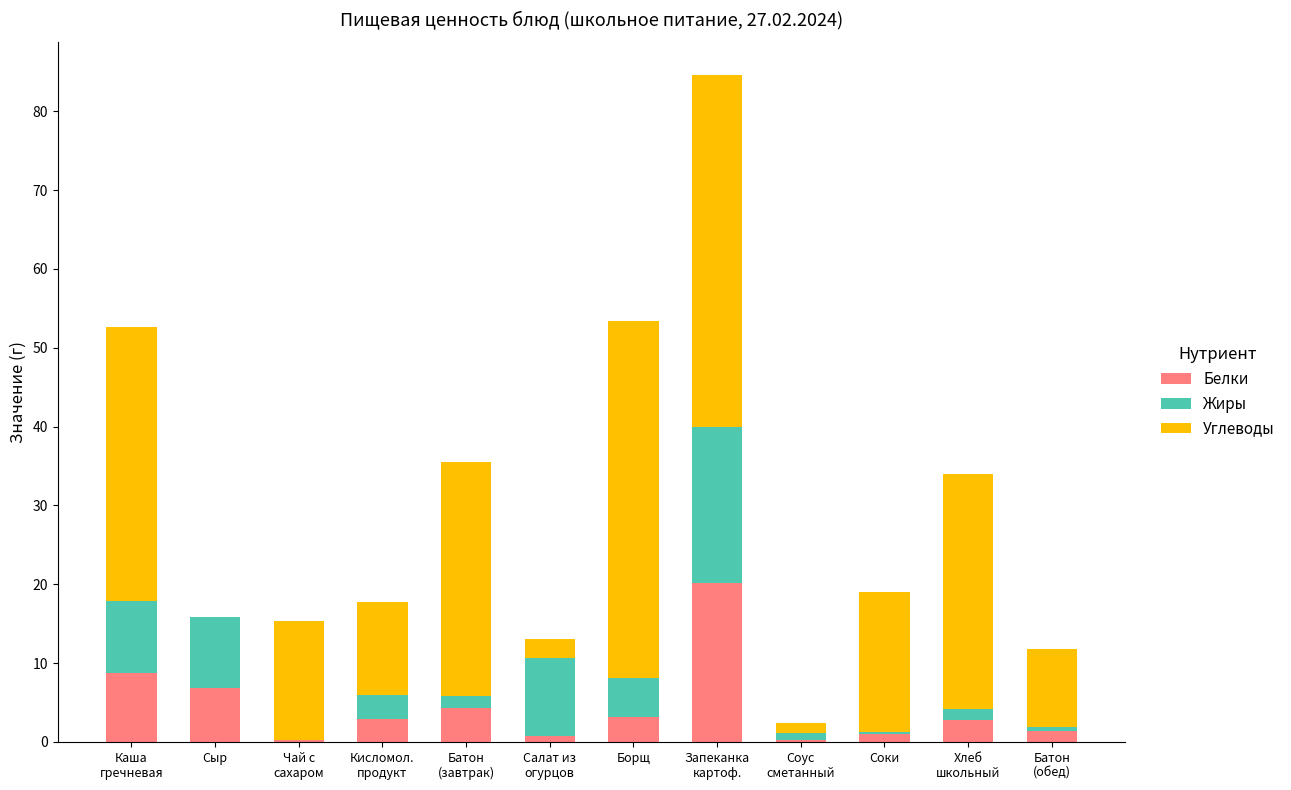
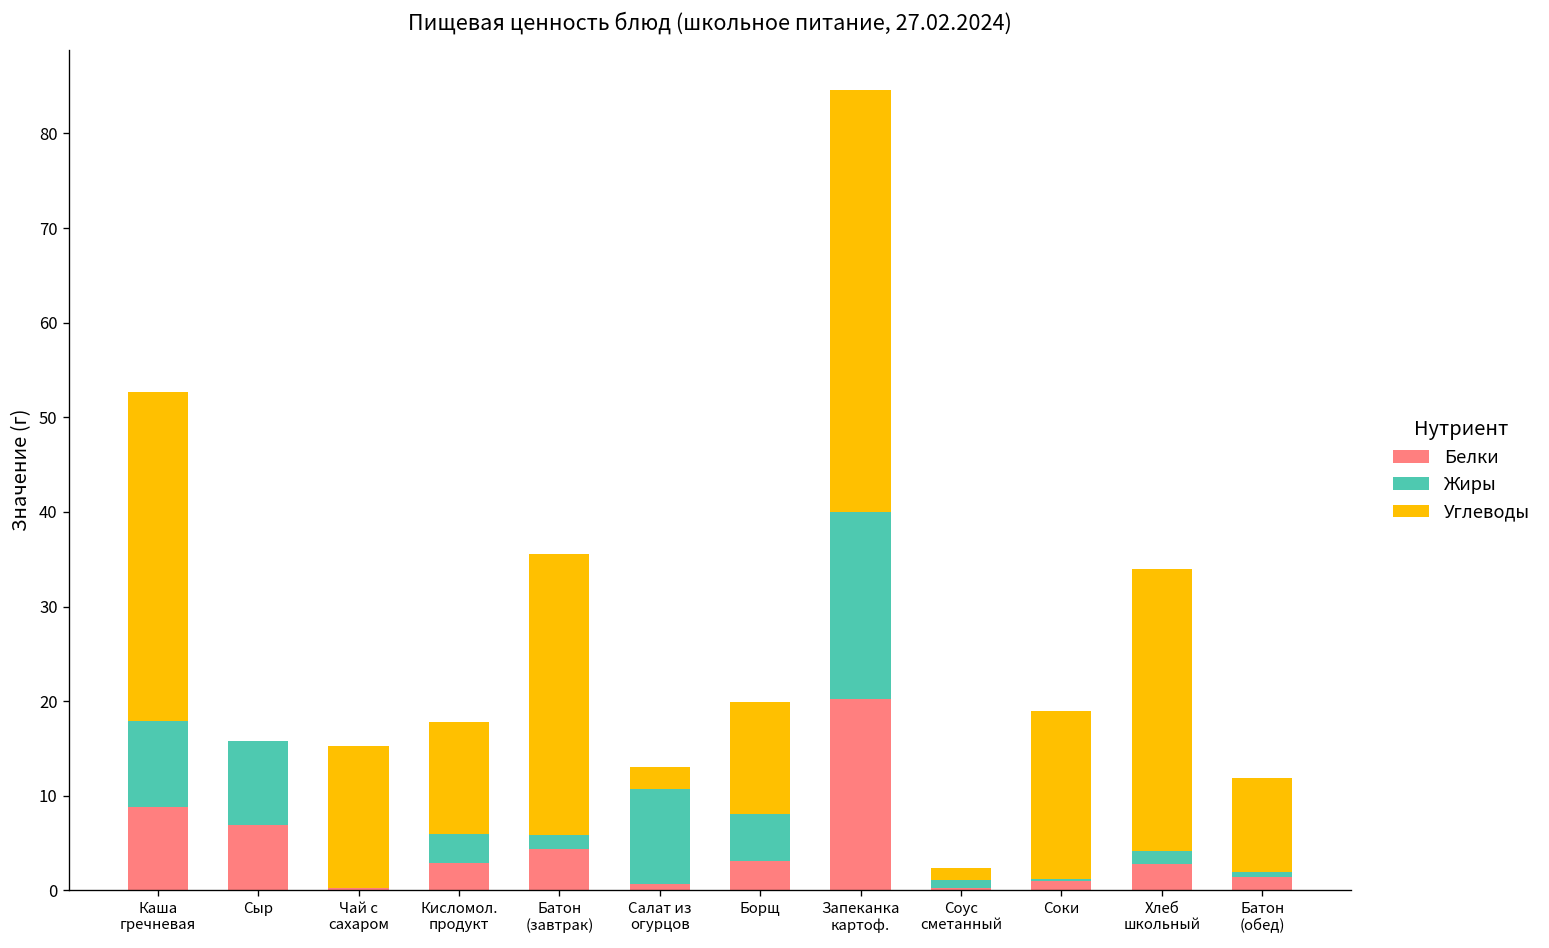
  {
    "Белки": {
      "Каша гречневая": 9,
      "Сыр": 7,
      "Кисломол. продукт": 3,
      "Батон (завтрак)": 4,
      "Салат из огурцов": 1,
      "Борщ": 3,
      "Запеканка картоф.": 20,
      "Соки": 1,
      "Хлеб школьный": 3,
      "Батон (обед)": 1
    },
    "Жиры": {
      "Каша гречневая": 9,
      "Сыр": 9,
      "Кисломол. продукт": 3,
      "Батон (завтрак)": 2,
      "Салат из огурцов": 10,
      "Борщ": 5,
      "Запеканка картоф.": 20,
      "Соус сметанный": 1,
      "Хлеб школьный": 1,
      "Батон (обед)": 1
    },
    "Углеводы": {
      "Каша гречневая": 35,
      "Сыр": 0,
      "Чай с сахаром": 15,
      "Кисломол. продукт": 12,
      "Батон (завтрак)": 30,
      "Салат из огурцов": 2,
-     "Борщ": 45,
+     "Борщ": 12,
      "Запеканка картоф.": 45,
      "Соус сметанный": 1,
      "Соки": 18,
      "Хлеб школьный": 30,
      "Батон (обед)": 10
    }
  }
